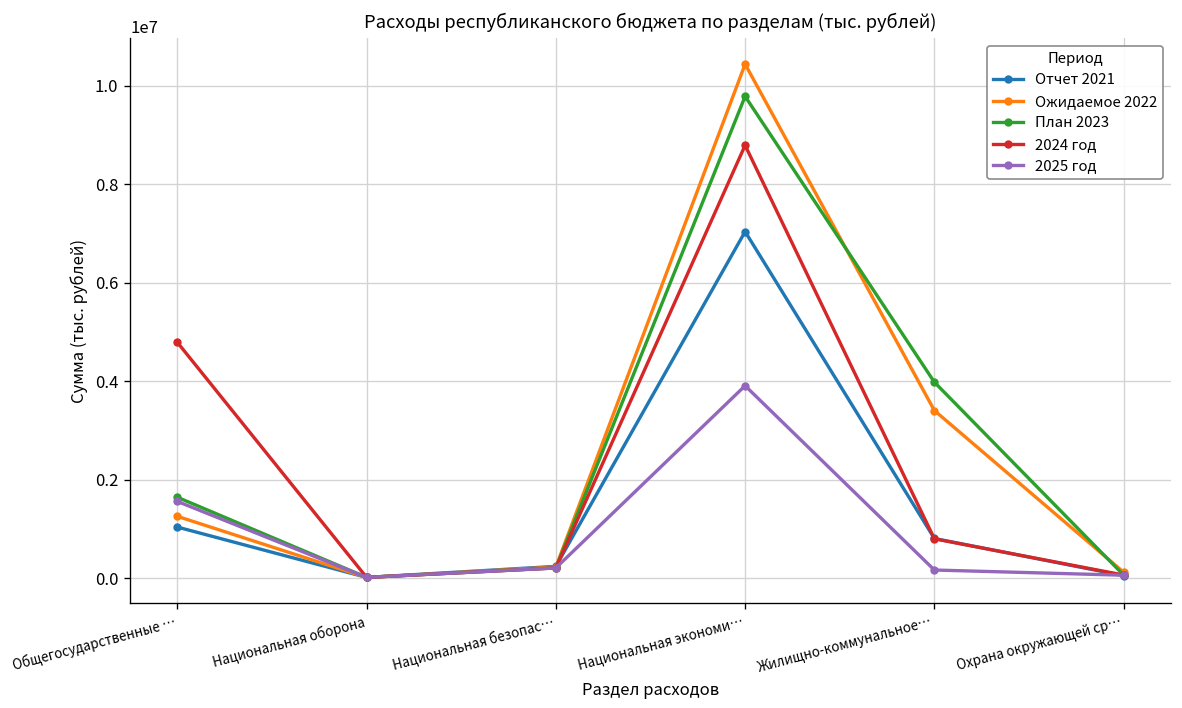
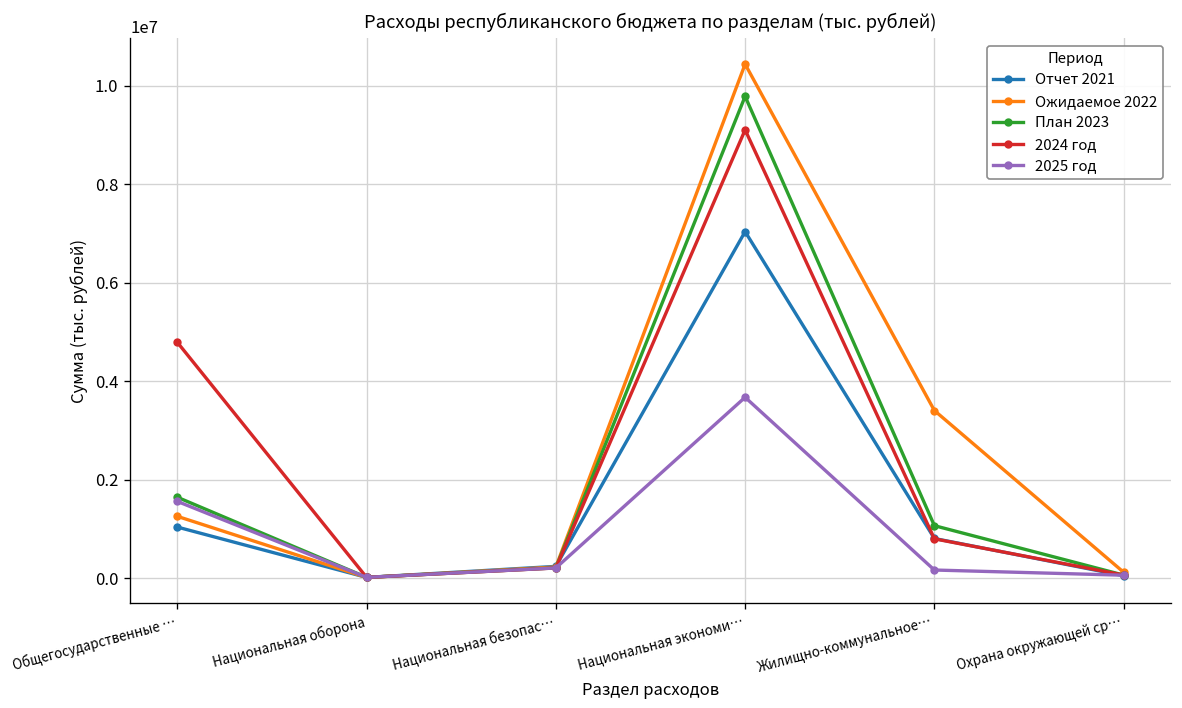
  {
    "Отчет 2021": {
      "Общегосударственные …": 1000000,
      "Национальная экономи…": 7000000
    },
    "Ожидаемое 2022": {
      "Общегосударственные …": 1300000,
      "Национальная экономи…": 10400000,
      "Жилищно-коммунальное…": 3400000
    },
    "План 2023": {
      "Общегосударственные …": 1600000,
      "Национальная экономи…": 9800000,
-     "Жилищно-коммунальное…": 4000000
+     "Жилищно-коммунальное…": 1100000
    },
    "2024 год": {
      "Общегосударственные …": 4800000,
-     "Национальная экономи…": 8800000
+     "Национальная экономи…": 9100000
    },
    "2025 год": {
      "Общегосударственные …": 1600000,
-     "Национальная экономи…": 3900000,
+     "Национальная экономи…": 3700000,
      "Жилищно-коммунальное…": 200000
    }
  }
